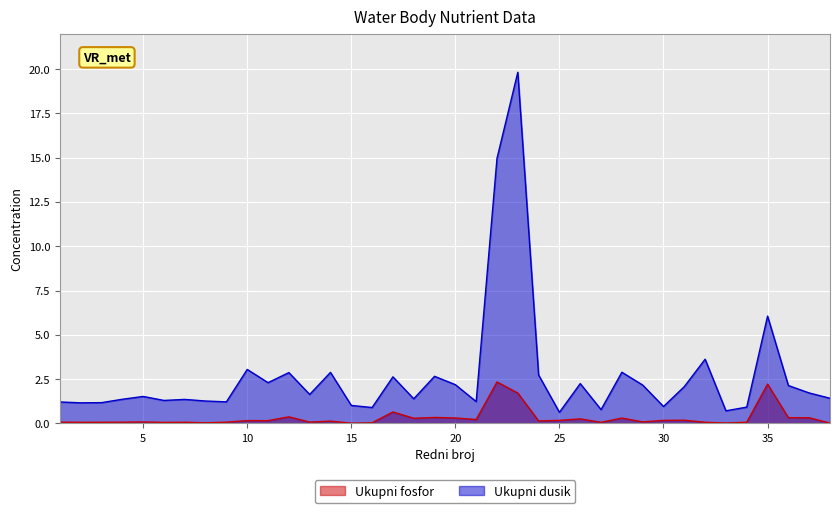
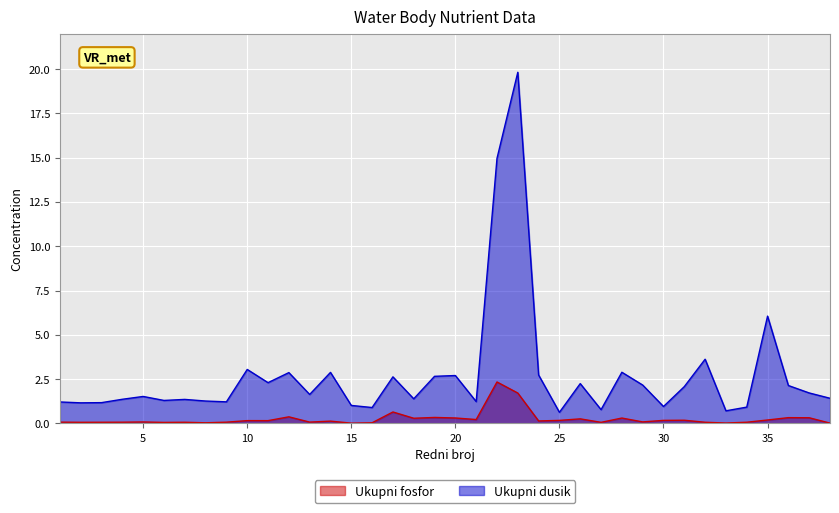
  {
    "Ukupni fosfor": {
      "5": 0.1,
      "10": 0.2,
      "15": 0.0,
      "20": 0.3,
      "25": 0.2,
      "30": 0.2,
-     "35": 2.2
+     "35": 0.2
    },
    "Ukupni dusik": {
      "5": 1.5,
      "10": 3.0,
      "15": 1.0,
-     "20": 2.2,
+     "20": 2.7,
      "25": 0.6,
      "30": 1.0,
      "35": 6.1
    }
  }
